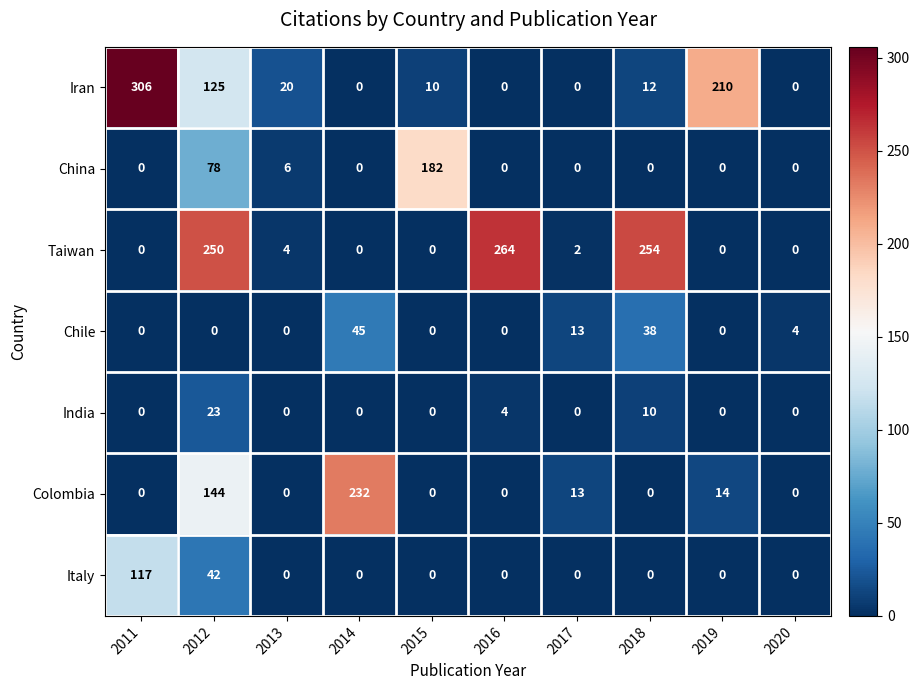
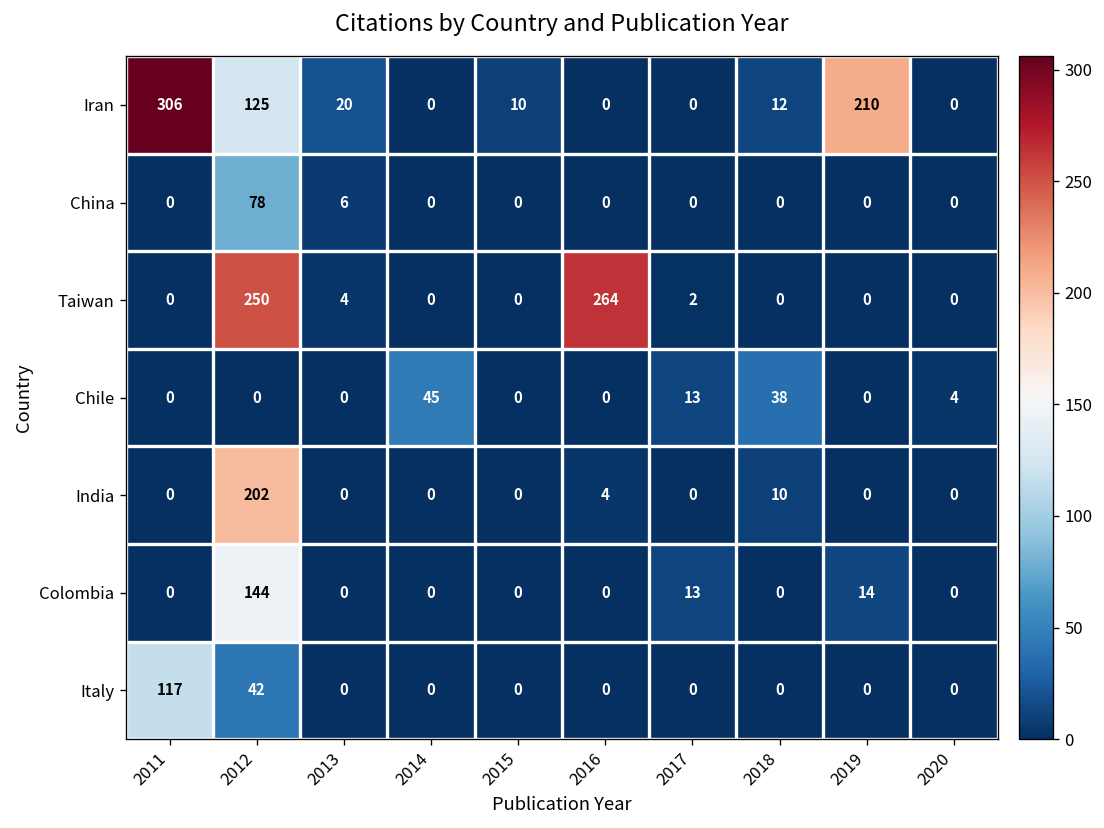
  {
    "Iran": {
      "2011": 306,
      "2012": 125,
      "2013": 20,
      "2014": 0,
      "2015": 10,
      "2016": 0,
      "2017": 0,
      "2018": 12,
      "2019": 210,
      "2020": 0
    },
    "China": {
      "2011": 0,
      "2012": 78,
      "2013": 6,
      "2014": 0,
-     "2015": 182,
+     "2015": 0,
      "2016": 0,
      "2017": 0,
      "2018": 0,
      "2019": 0,
      "2020": 0
    },
    "Taiwan": {
      "2011": 0,
      "2012": 250,
      "2013": 4,
      "2014": 0,
      "2015": 0,
      "2016": 264,
      "2017": 2,
-     "2018": 254,
+     "2018": 0,
      "2019": 0,
      "2020": 0
    },
    "Chile": {
      "2011": 0,
      "2012": 0,
      "2013": 0,
      "2014": 45,
      "2015": 0,
      "2016": 0,
      "2017": 13,
      "2018": 38,
      "2019": 0,
      "2020": 4
    },
    "India": {
      "2011": 0,
-     "2012": 23,
+     "2012": 202,
      "2013": 0,
      "2014": 0,
      "2015": 0,
      "2016": 4,
      "2017": 0,
      "2018": 10,
      "2019": 0,
      "2020": 0
    },
    "Colombia": {
      "2011": 0,
      "2012": 144,
      "2013": 0,
-     "2014": 232,
+     "2014": 0,
      "2015": 0,
      "2016": 0,
      "2017": 13,
      "2018": 0,
      "2019": 14,
      "2020": 0
    },
    "Italy": {
      "2011": 117,
      "2012": 42,
      "2013": 0,
      "2014": 0,
      "2015": 0,
      "2016": 0,
      "2017": 0,
      "2018": 0,
      "2019": 0,
      "2020": 0
    }
  }
